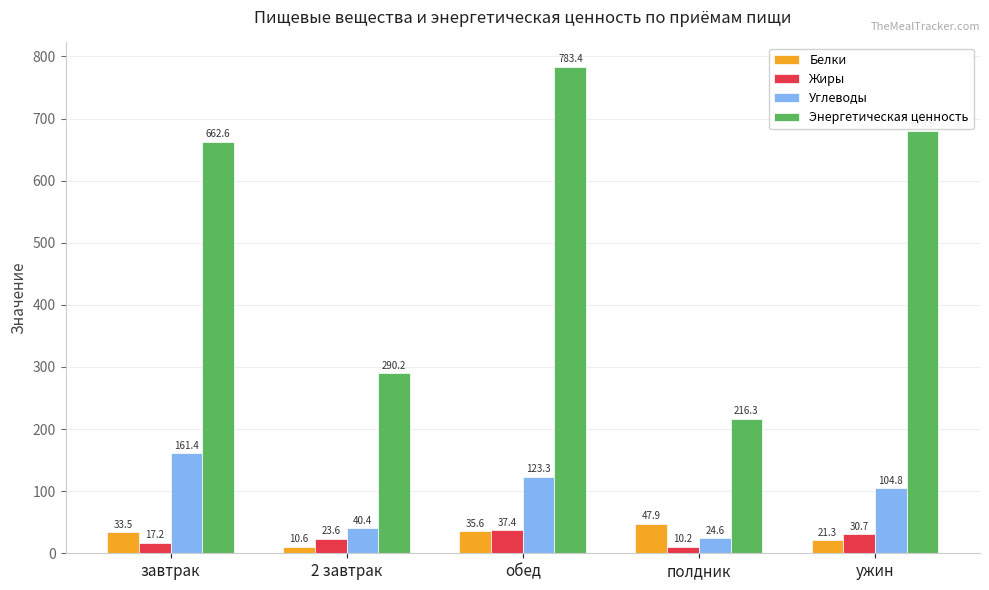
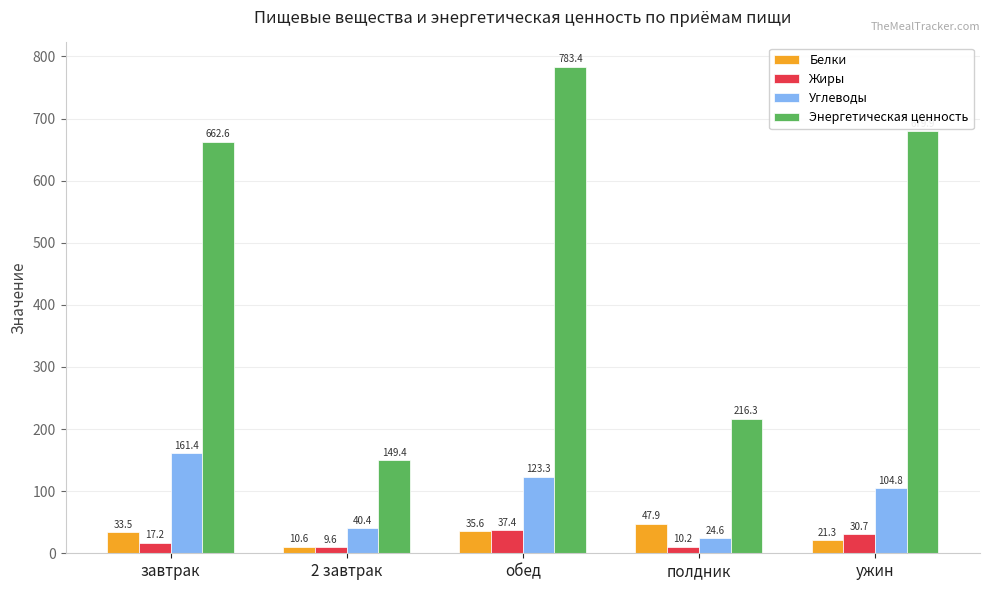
  {
    "Белки": {
      "завтрак": 33.5,
      "2 завтрак": 10.6,
      "обед": 35.6,
      "полдник": 47.9,
      "ужин": 21.3
    },
    "Жиры": {
      "завтрак": 17.2,
-     "2 завтрак": 23.6,
+     "2 завтрак": 9.6,
      "обед": 37.4,
      "полдник": 10.2,
      "ужин": 30.7
    },
    "Углеводы": {
      "завтрак": 161.4,
      "2 завтрак": 40.4,
      "обед": 123.3,
      "полдник": 24.6,
      "ужин": 104.8
    },
    "Энергетическая ценность": {
      "завтрак": 662.6,
-     "2 завтрак": 290.2,
+     "2 завтрак": 149.4,
      "обед": 783.4,
      "полдник": 216.3
    }
  }
